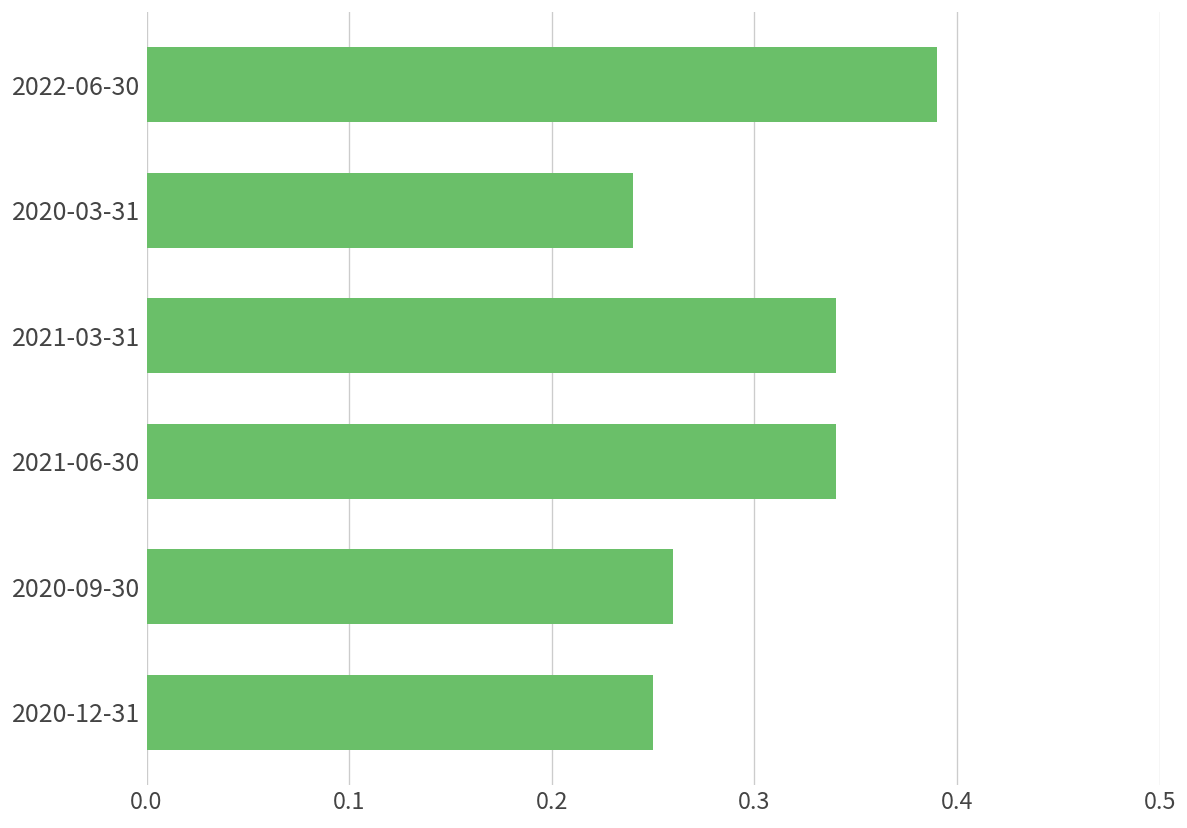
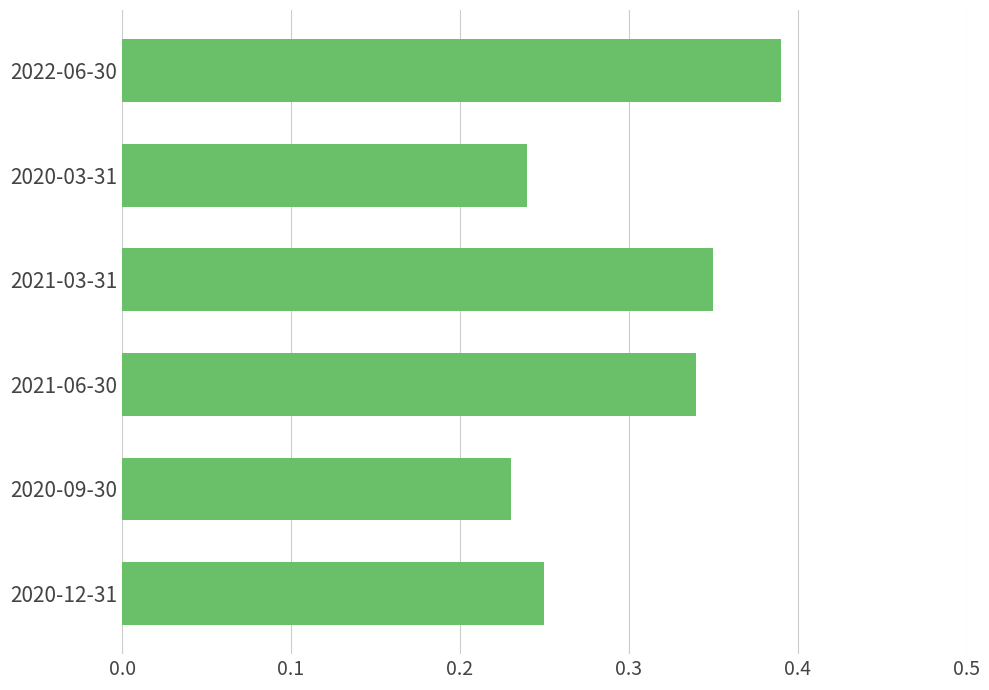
  {
    "2022-06-30": 0.39,
    "2020-03-31": 0.24,
-   "2021-03-31": 0.34,
+   "2021-03-31": 0.35,
    "2021-06-30": 0.34,
-   "2020-09-30": 0.26,
+   "2020-09-30": 0.23,
    "2020-12-31": 0.25
  }
